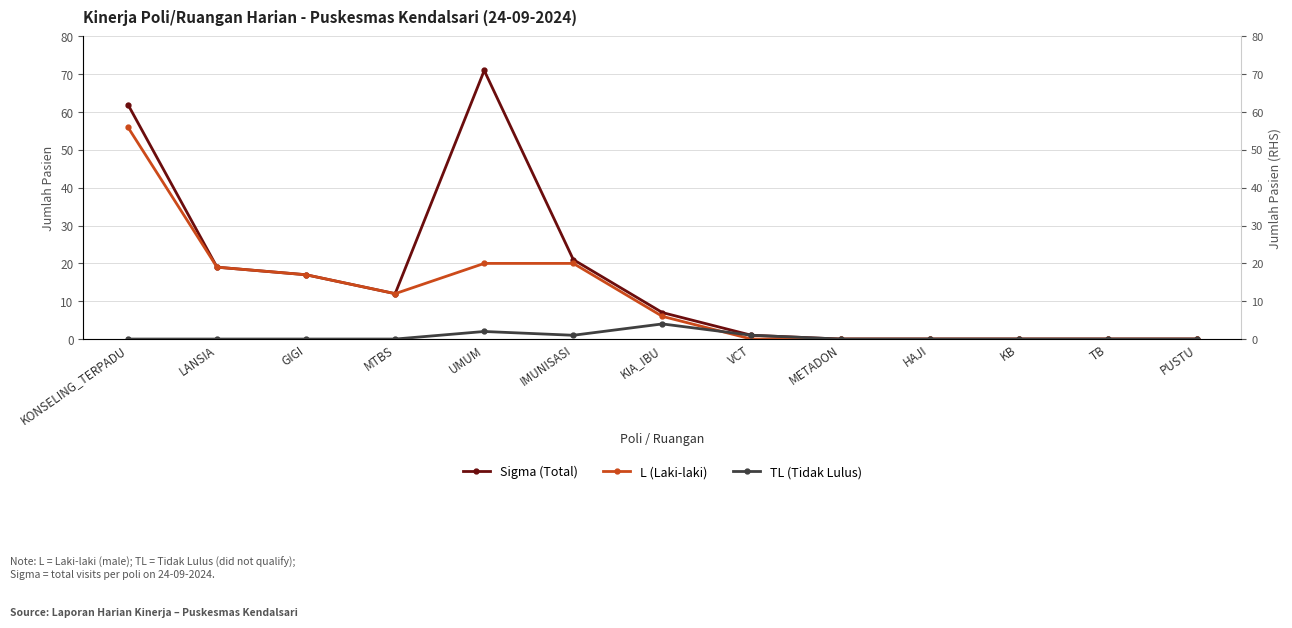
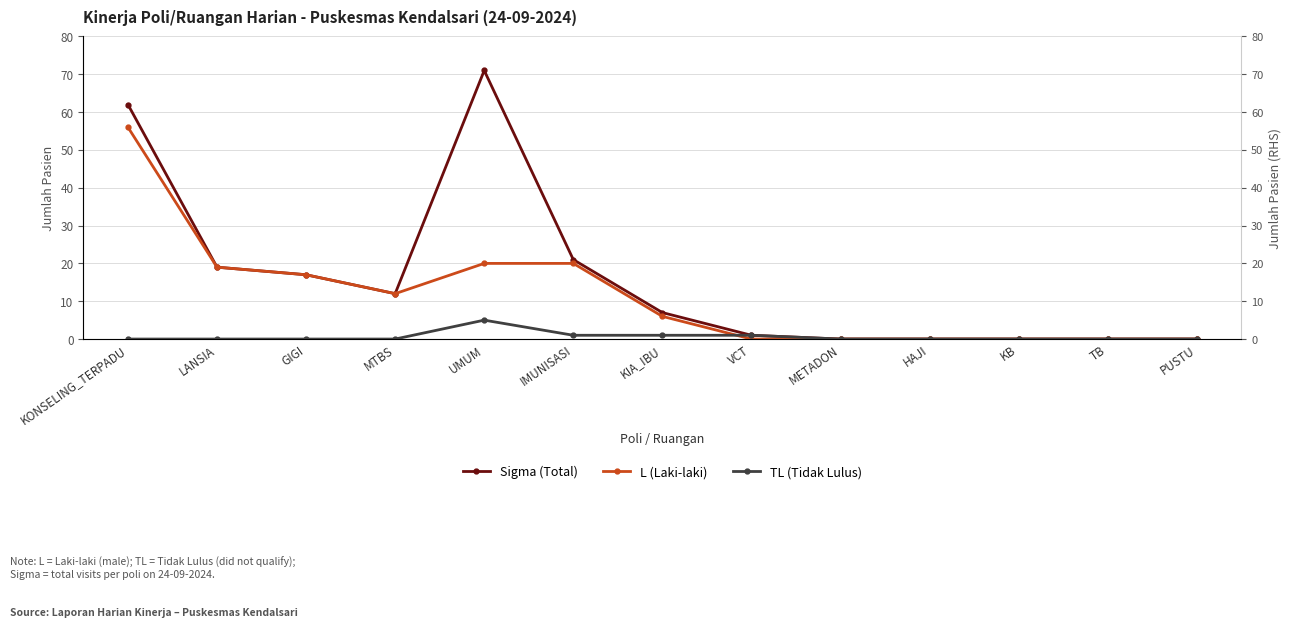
  {
    "Sigma (Total)": {
      "KONSELING_TERPADU": 62,
      "UMUM": 71,
      "IMUNISASI": 21,
      "KIA_IBU": 7
    },
    "L (Laki-laki)": {
      "KONSELING_TERPADU": 56,
      "UMUM": 20,
      "IMUNISASI": 20,
      "KIA_IBU": 6,
      "VCT": 0
    },
    "TL (Tidak Lulus)": {
      "KONSELING_TERPADU": 0,
      "LANSIA": 0,
      "GIGI": 0,
      "MTBS": 0,
-     "UMUM": 2,
+     "UMUM": 5,
      "IMUNISASI": 1,
-     "KIA_IBU": 4
+     "KIA_IBU": 1
    }
  }
